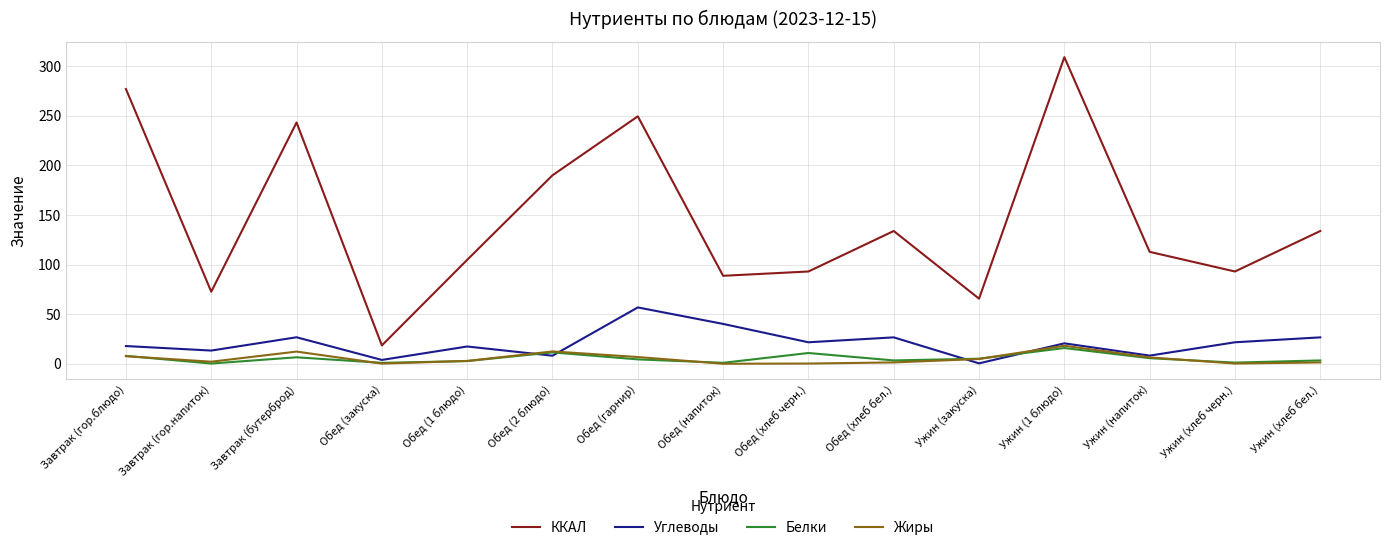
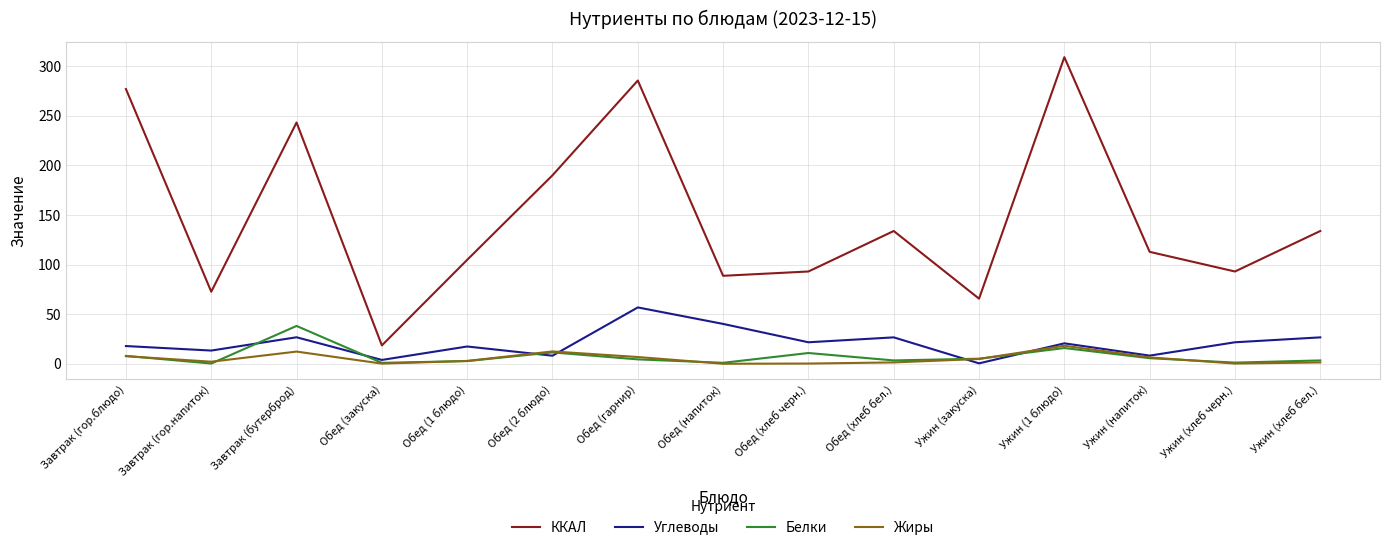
  {
    "ККАЛ": {
      "Завтрак (гор.блюдо)": 280,
      "Завтрак (гор.напиток)": 70,
      "Завтрак (бутерброд)": 240,
      "Обед (закуска)": 20,
      "Обед (1 блюдо)": 100,
      "Обед (2 блюдо)": 190,
-     "Обед (гарнир)": 250,
+     "Обед (гарнир)": 290,
      "Обед (напиток)": 90,
      "Обед (хлеб черн.)": 90,
      "Обед (хлеб бел.)": 130,
      "Ужин (закуска)": 70,
      "Ужин (1 блюдо)": 310,
      "Ужин (напиток)": 110,
      "Ужин (хлеб черн.)": 90,
      "Ужин (хлеб бел.)": 130
    },
    "Углеводы": {
      "Завтрак (гор.блюдо)": 20,
      "Завтрак (гор.напиток)": 10,
      "Завтрак (бутерброд)": 30,
      "Обед (закуска)": 0,
      "Обед (1 блюдо)": 20,
      "Обед (2 блюдо)": 10,
      "Обед (гарнир)": 60,
      "Обед (напиток)": 40,
      "Обед (хлеб черн.)": 20,
      "Обед (хлеб бел.)": 30,
      "Ужин (закуска)": 0,
      "Ужин (хлеб черн.)": 20,
      "Ужин (хлеб бел.)": 30
    },
    "Белки": {
-     "Завтрак (бутерброд)": 10,
+     "Завтрак (бутерброд)": 40,
      "Обед (хлеб черн.)": 10
    },
    "Жиры": {
      "Завтрак (бутерброд)": 10,
      "Обед (хлеб черн.)": 0
    }
  }
